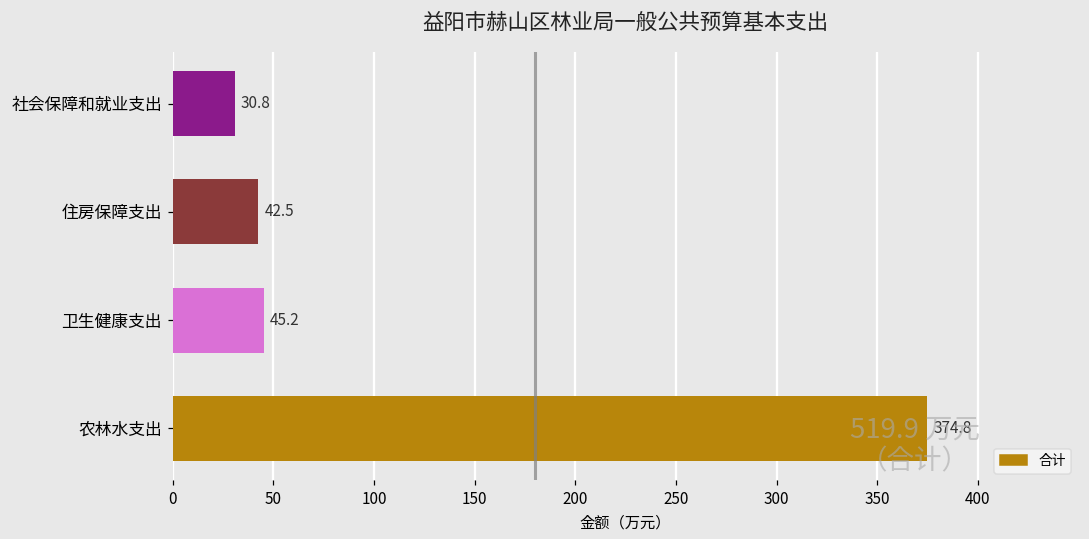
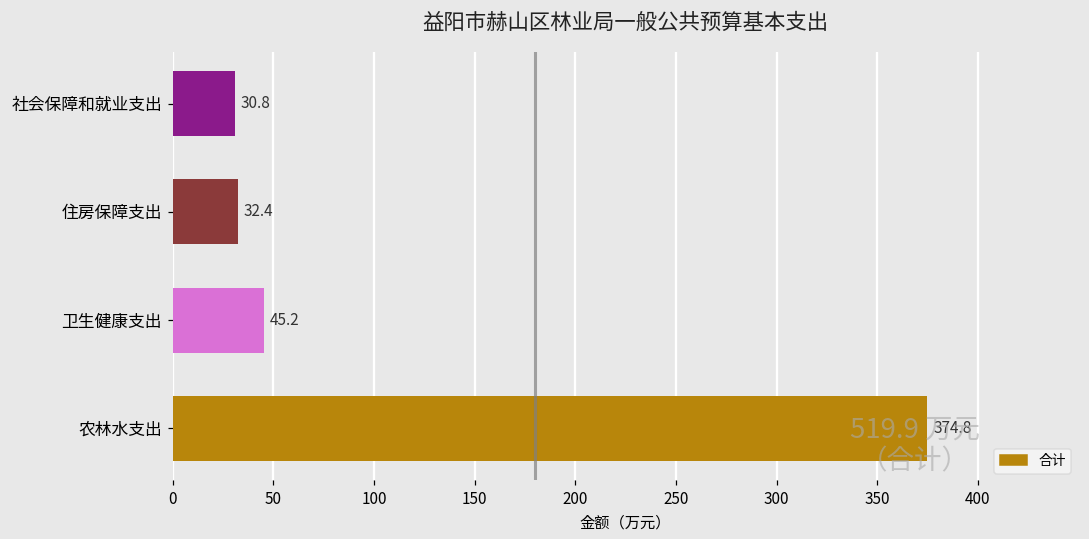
  {
    "社会保障和就业支出": 30.8,
-   "住房保障支出": 42.5,
+   "住房保障支出": 32.4,
    "卫生健康支出": 45.2
  }
